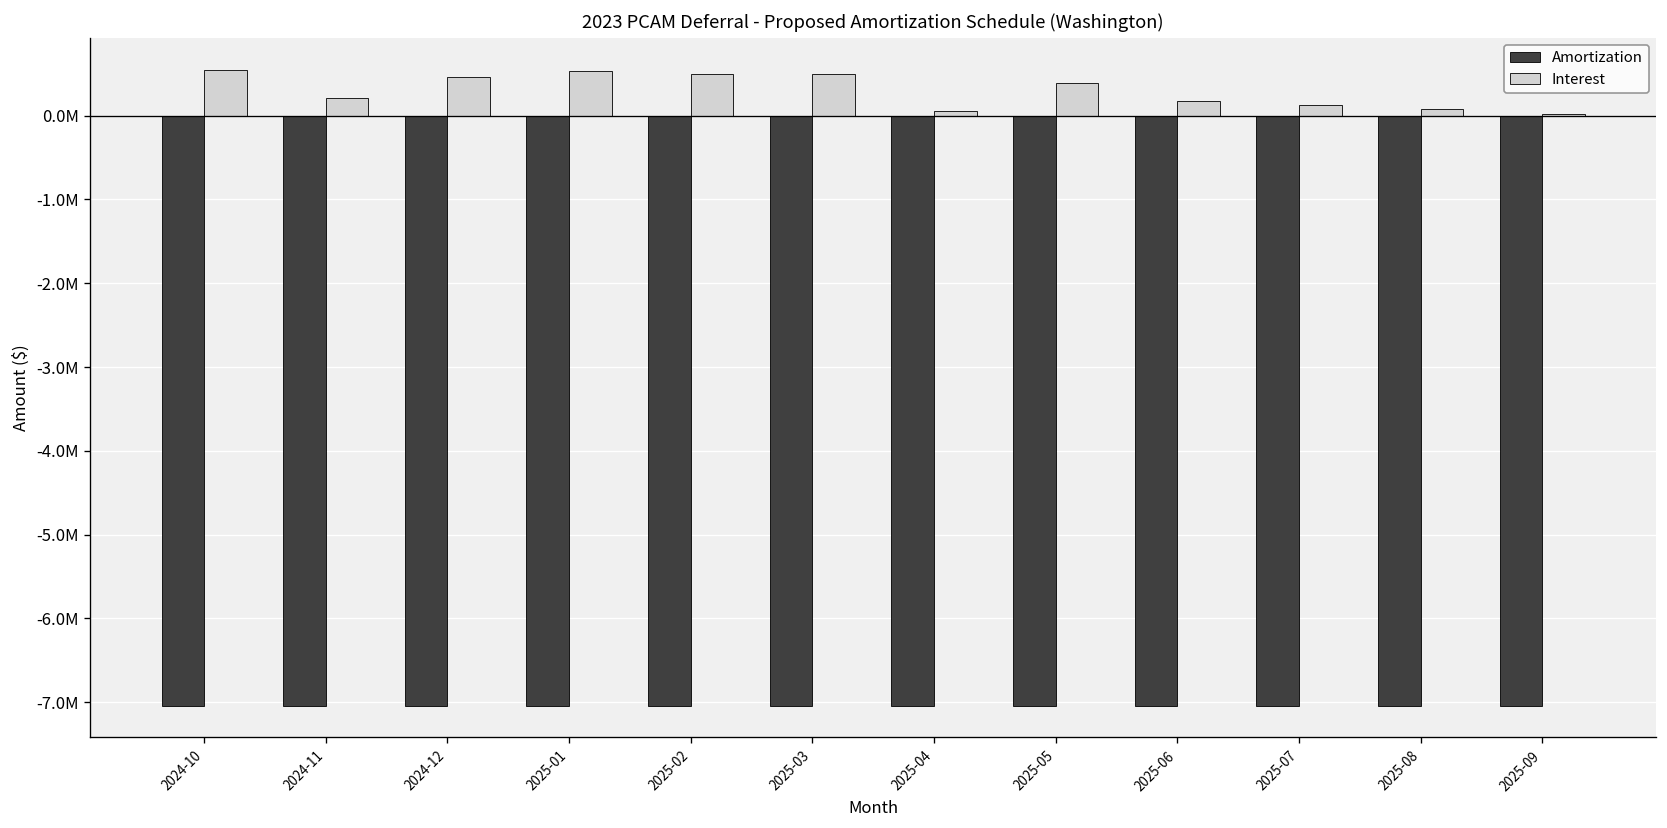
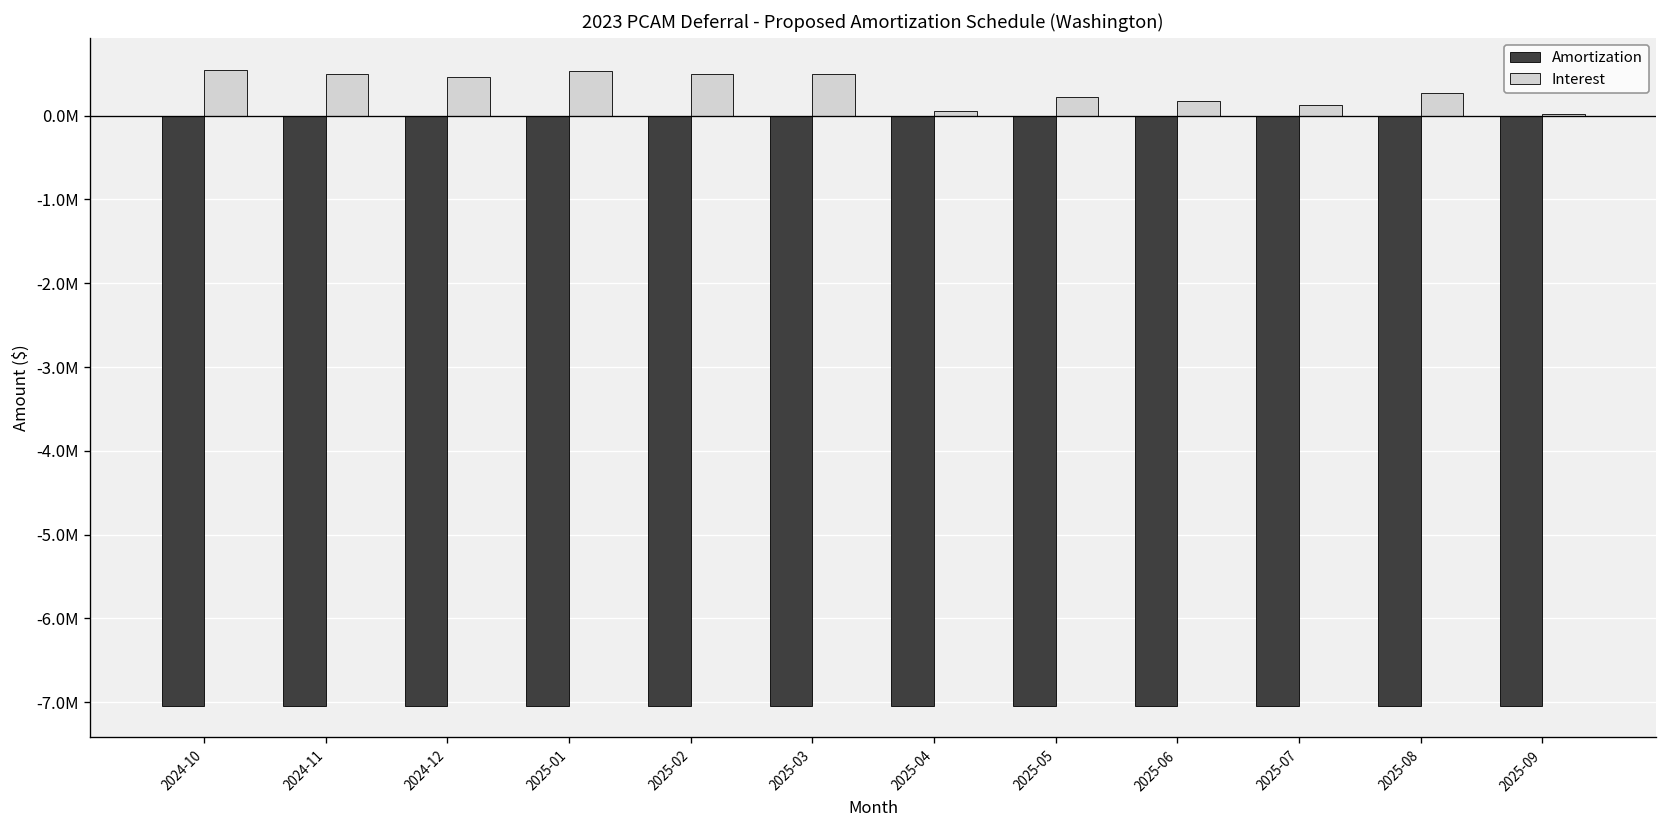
  {
    "Amortization": {
      "2024-10": -7000000,
      "2024-11": -7000000,
      "2024-12": -7000000,
      "2025-01": -7000000,
      "2025-02": -7000000,
      "2025-03": -7000000,
      "2025-04": -7000000,
      "2025-05": -7000000,
      "2025-06": -7000000,
      "2025-07": -7000000,
      "2025-08": -7000000,
      "2025-09": -7000000
    },
    "Interest": {
      "2024-10": 500000,
-     "2024-11": 200000,
+     "2024-11": 500000,
      "2024-12": 500000,
      "2025-01": 500000,
      "2025-02": 500000,
      "2025-03": 500000,
      "2025-04": 100000,
-     "2025-05": 400000,
+     "2025-05": 200000,
      "2025-06": 200000,
      "2025-07": 100000,
-     "2025-08": 100000
+     "2025-08": 300000
    }
  }
